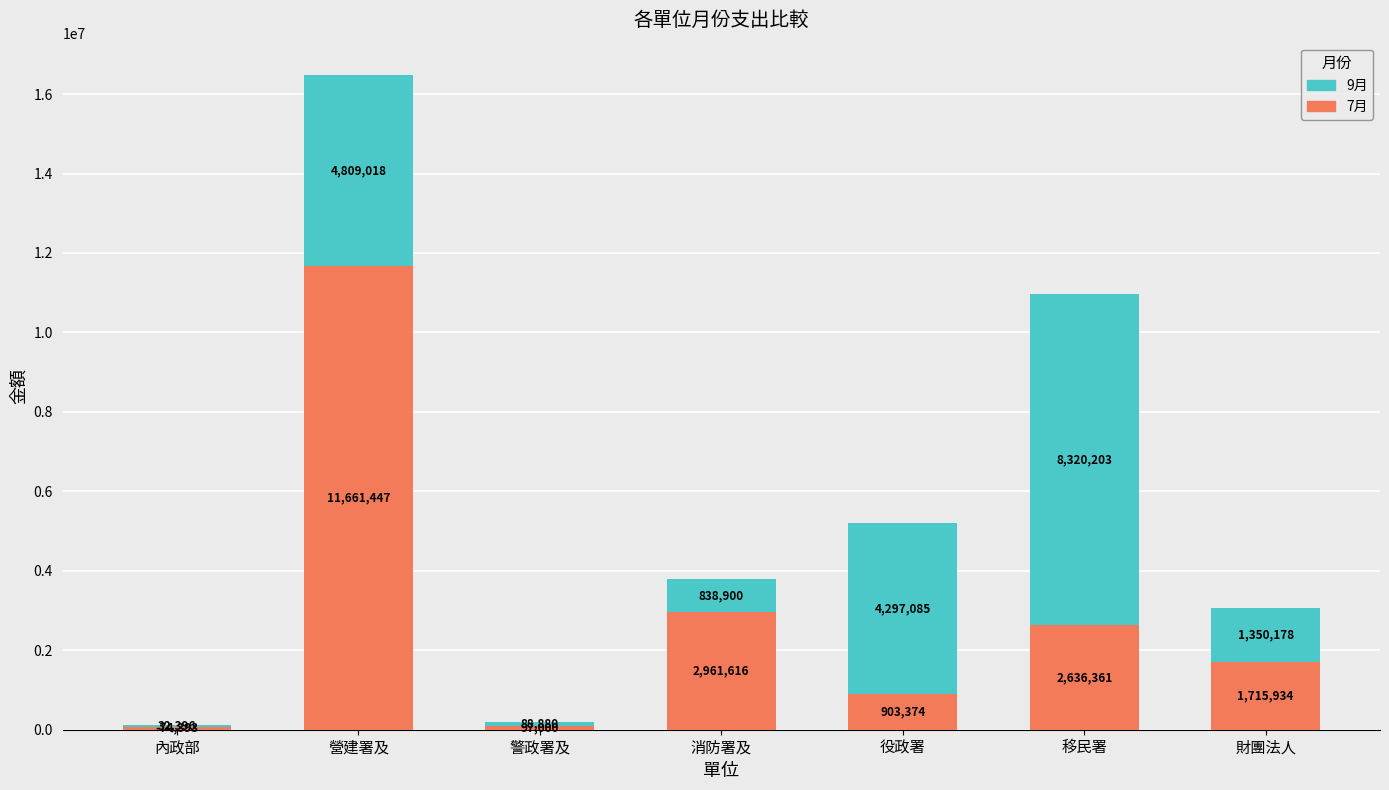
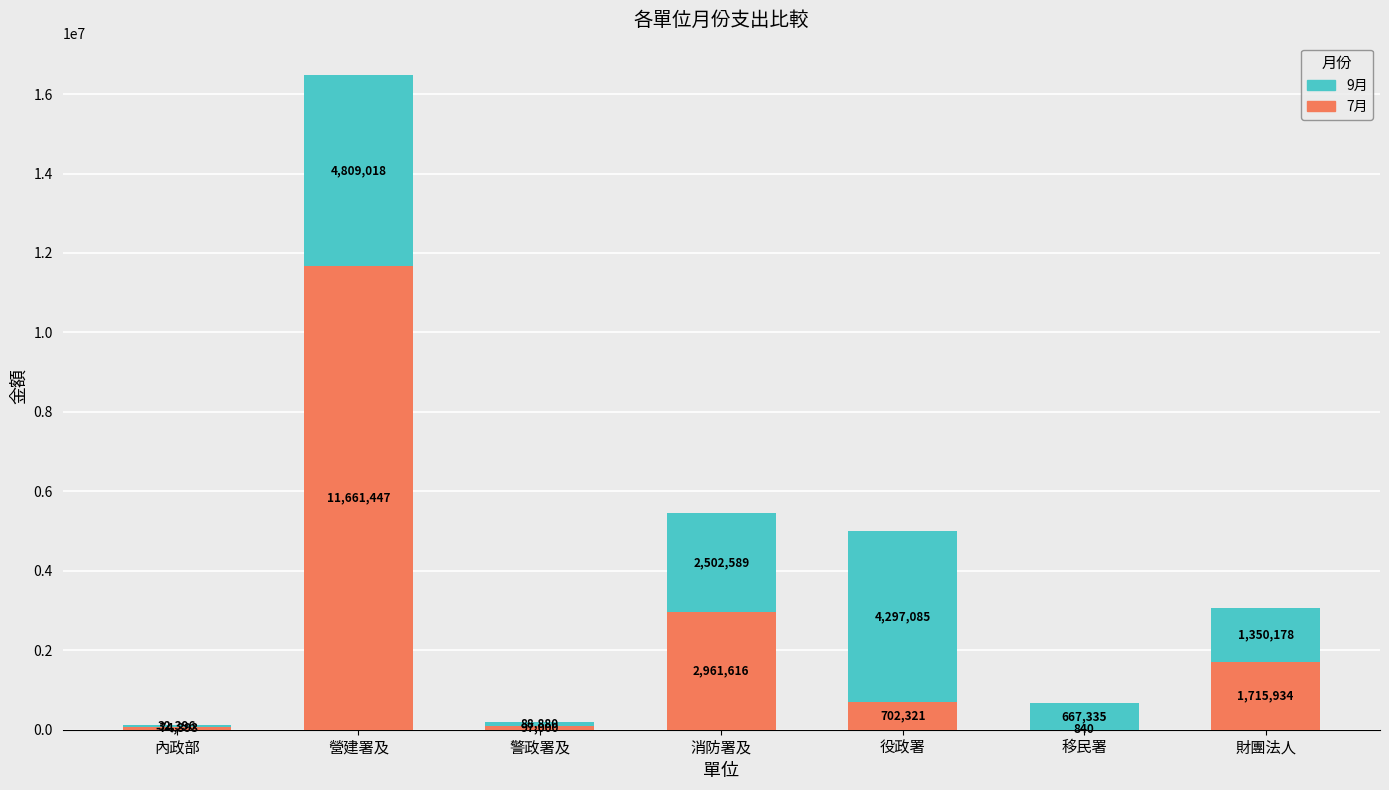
  {
    "7月": {
      "營建署及": "11,661,447",
      "消防署及": "2,961,616",
-     "役政署": "903,374",
-     "移民署": "2,636,361",
+     "役政署": "702,321",
+     "移民署": "840",
      "財團法人": "1,715,934"
    },
    "9月": {
      "營建署及": "4,809,018",
-     "消防署及": "838,900",
+     "消防署及": "2,502,589",
      "役政署": "4,297,085",
-     "移民署": "8,320,203",
+     "移民署": "667,335",
      "財團法人": "1,350,178"
    }
  }
